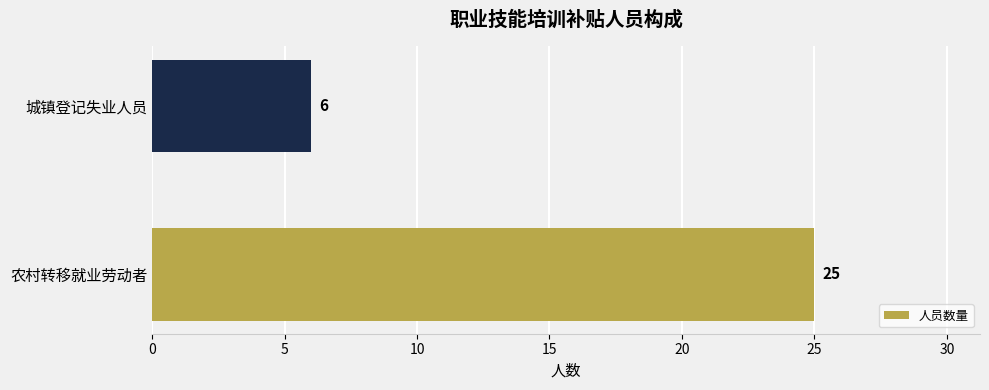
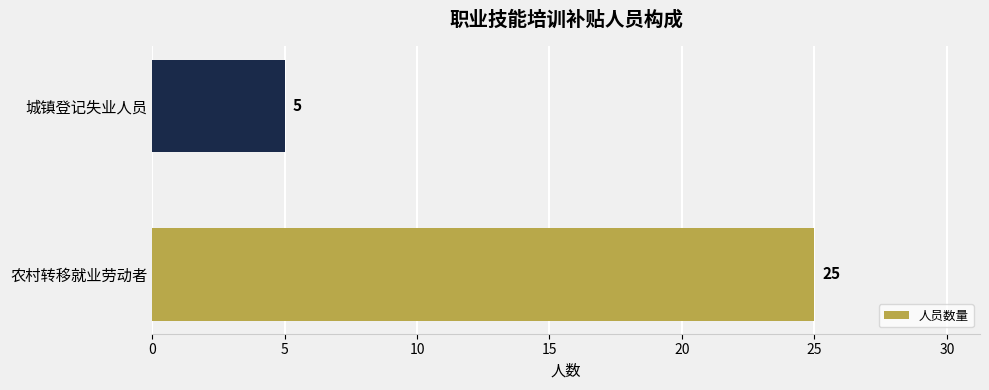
  {
-   "城镇登记失业人员": 6,
+   "城镇登记失业人员": 5,
    "农村转移就业劳动者": 25
  }
